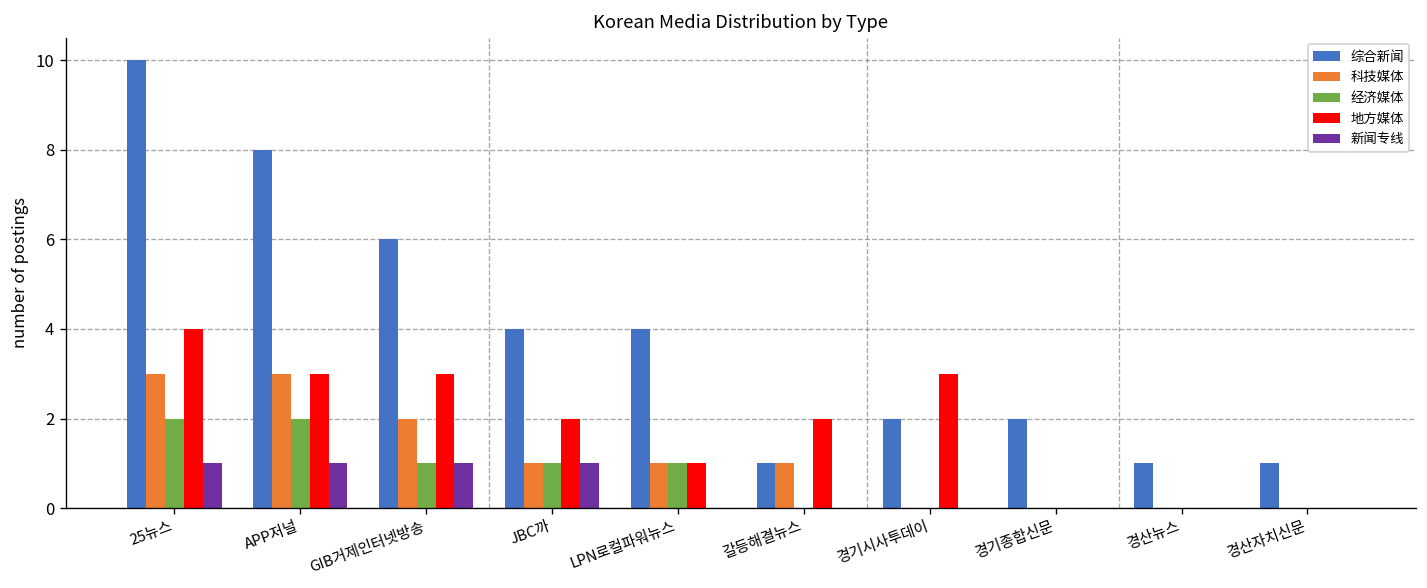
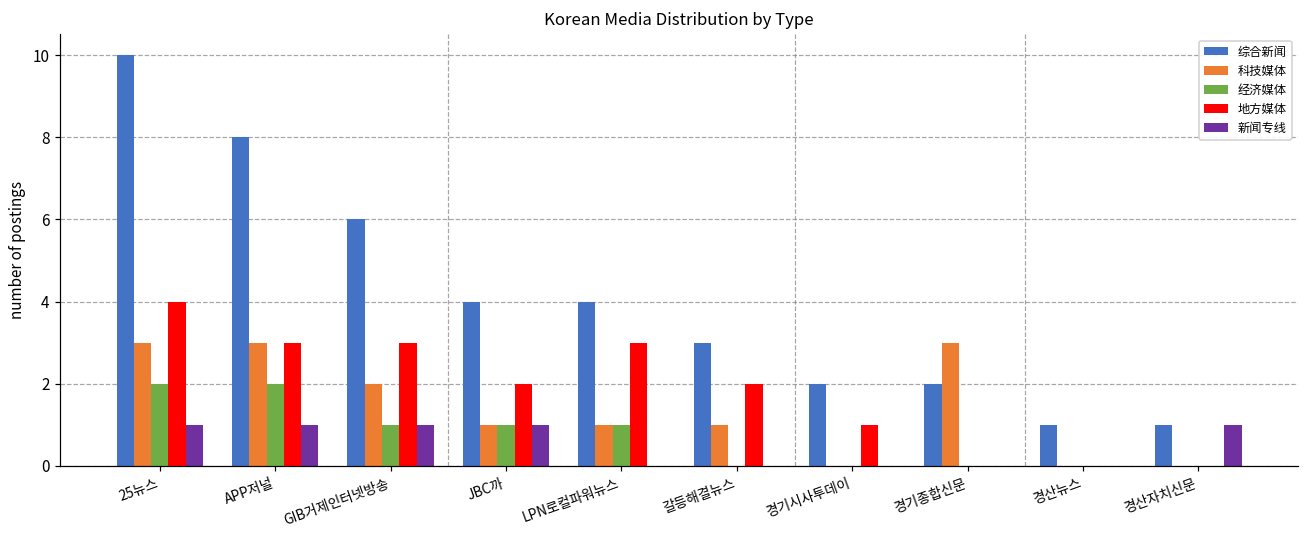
  {
    "综合新闻": {
      "25뉴스": 10,
      "APP저널": 8,
      "GIB거제인터넷방송": 6,
      "JBC까": 4,
      "LPN로컬파워뉴스": 4,
-     "갈등해결뉴스": 1,
+     "갈등해결뉴스": 3,
      "경기시사투데이": 2,
      "경기종합신문": 2,
      "경산뉴스": 1,
      "경산자치신문": 1
    },
    "科技媒体": {
      "25뉴스": 3,
      "APP저널": 3,
      "GIB거제인터넷방송": 2,
      "JBC까": 1,
      "LPN로컬파워뉴스": 1,
      "갈등해결뉴스": 1,
      "경기시사투데이": 0,
-     "경기종합신문": 0,
+     "경기종합신문": 3,
      "경산뉴스": 0,
      "경산자치신문": 0
    },
    "经济媒体": {
      "25뉴스": 2,
      "APP저널": 2,
      "GIB거제인터넷방송": 1,
      "JBC까": 1,
      "LPN로컬파워뉴스": 1,
      "갈등해결뉴스": 0,
      "경기시사투데이": 0,
      "경기종합신문": 0,
      "경산뉴스": 0,
      "경산자치신문": 0
    },
    "地方媒体": {
      "25뉴스": 4,
      "APP저널": 3,
      "GIB거제인터넷방송": 3,
      "JBC까": 2,
-     "LPN로컬파워뉴스": 1,
+     "LPN로컬파워뉴스": 3,
      "갈등해결뉴스": 2,
-     "경기시사투데이": 3,
+     "경기시사투데이": 1,
      "경기종합신문": 0,
      "경산뉴스": 0,
      "경산자치신문": 0
    },
    "新闻专线": {
      "25뉴스": 1,
      "APP저널": 1,
      "GIB거제인터넷방송": 1,
      "JBC까": 1,
      "LPN로컬파워뉴스": 0,
      "갈등해결뉴스": 0,
      "경기시사투데이": 0,
      "경기종합신문": 0,
      "경산뉴스": 0,
-     "경산자치신문": 0
+     "경산자치신문": 1
    }
  }
